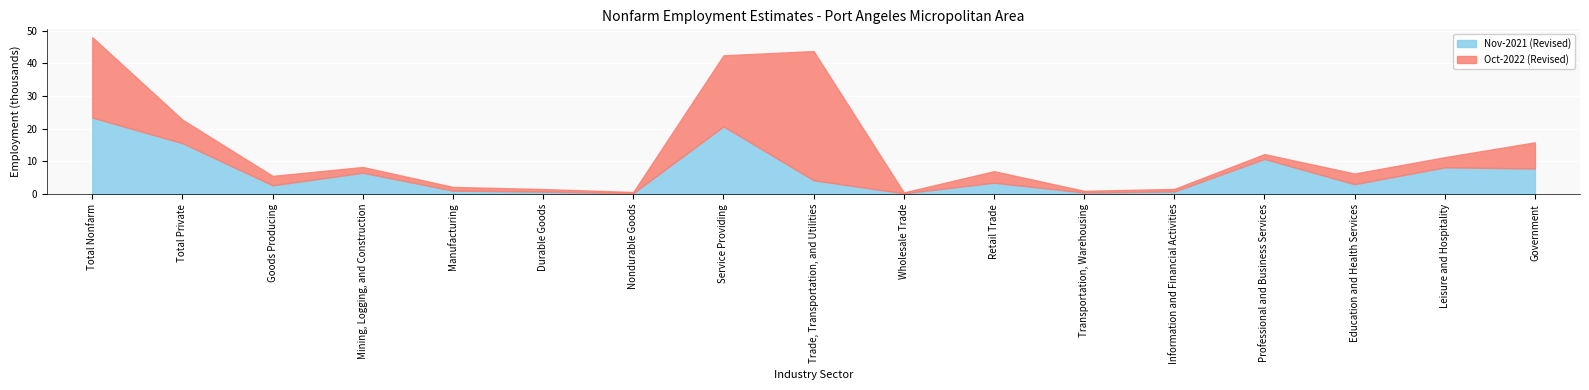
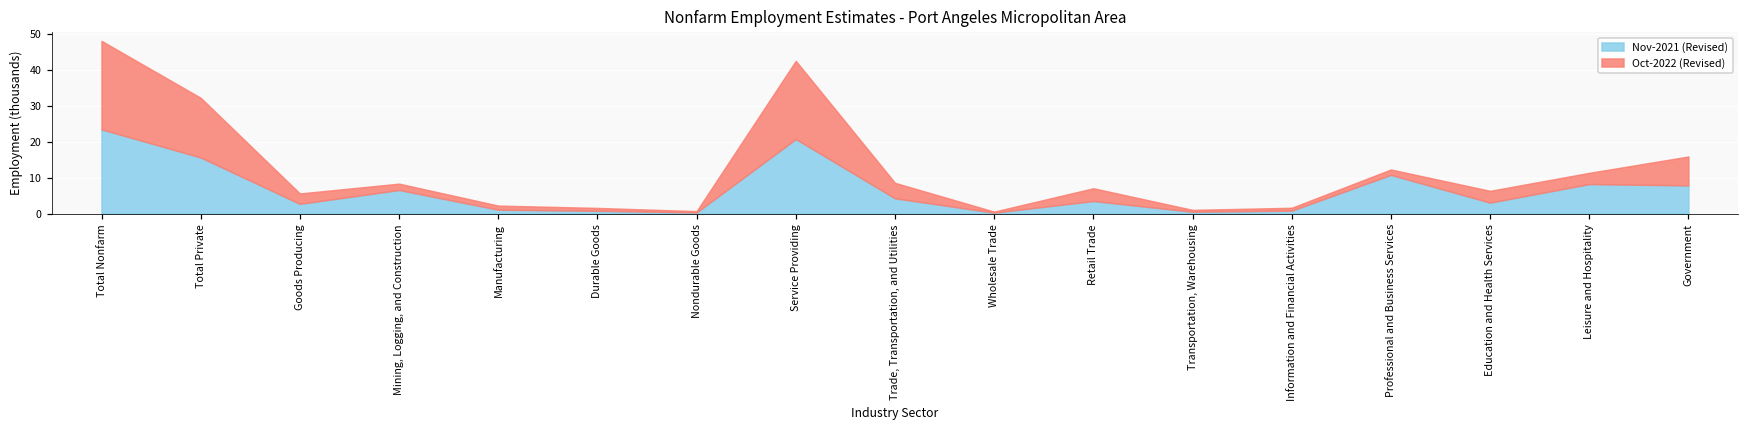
  {
    "Nov-2021 (Revised)": {
      "Total Nonfarm": 23,
      "Total Private": 16,
      "Goods Producing": 3,
      "Mining, Logging, and Construction": 7,
      "Manufacturing": 1,
      "Service Providing": 21,
      "Trade, Transportation, and Utilities": 4,
      "Retail Trade": 3,
      "Information and Financial Activities": 1,
      "Professional and Business Services": 11,
      "Education and Health Services": 3,
      "Leisure and Hospitality": 8,
      "Government": 8
    },
    "Oct-2022 (Revised)": {
      "Total Nonfarm": 25,
-     "Total Private": 7,
+     "Total Private": 17,
      "Goods Producing": 3,
      "Mining, Logging, and Construction": 2,
      "Manufacturing": 1,
      "Service Providing": 22,
-     "Trade, Transportation, and Utilities": 40,
+     "Trade, Transportation, and Utilities": 4,
      "Retail Trade": 4,
      "Information and Financial Activities": 1,
      "Professional and Business Services": 1,
      "Education and Health Services": 3,
      "Leisure and Hospitality": 3,
      "Government": 8
    }
  }
